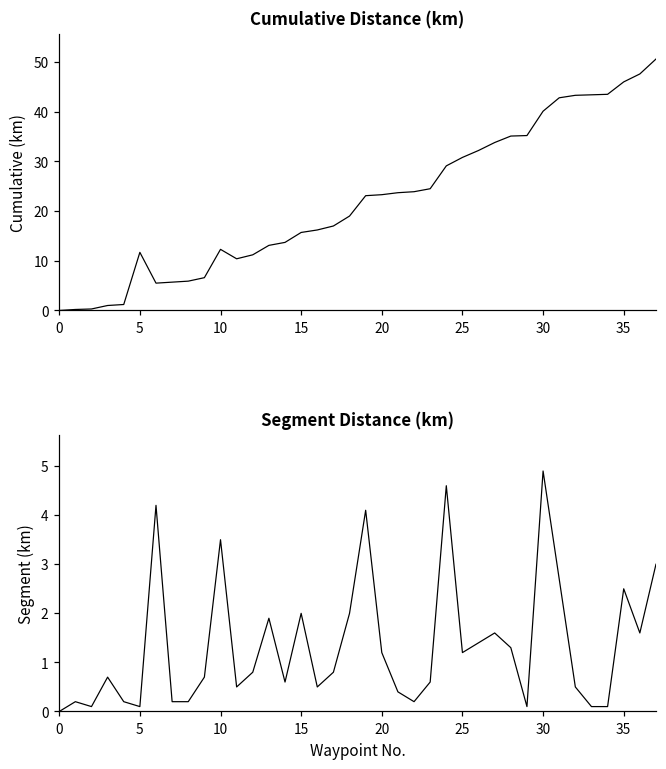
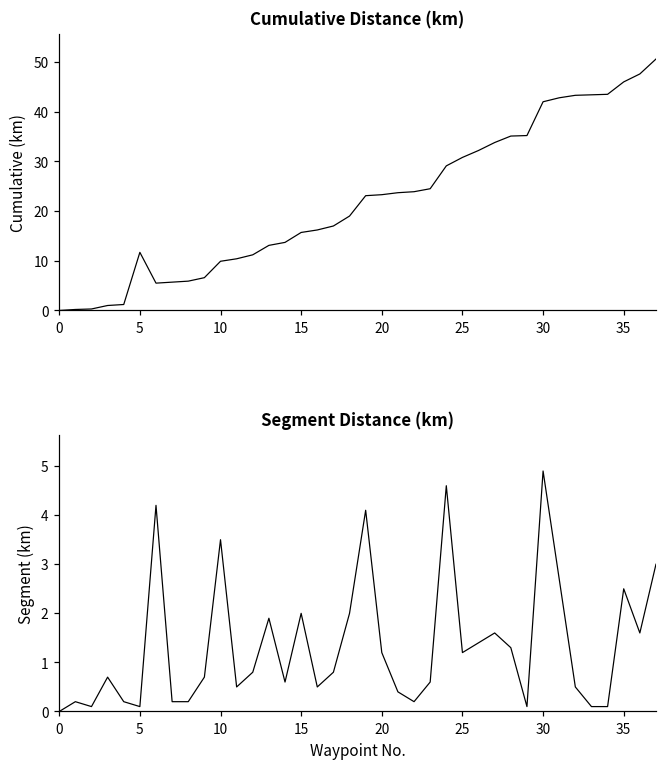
  {
    "Cumulative Distance (km)": {
      "0": 0,
      "5": 12,
-     "10": 12,
+     "10": 10,
      "15": 16,
      "20": 23,
      "25": 31,
-     "30": 40,
+     "30": 42,
      "35": 46
    },
    "Segment Distance (km)": {
      "0": 0.0,
      "5": 0.1,
      "10": 3.5,
      "15": 2.0,
      "20": 1.2,
      "25": 1.2,
      "30": 4.9,
      "35": 2.5
    }
  }
